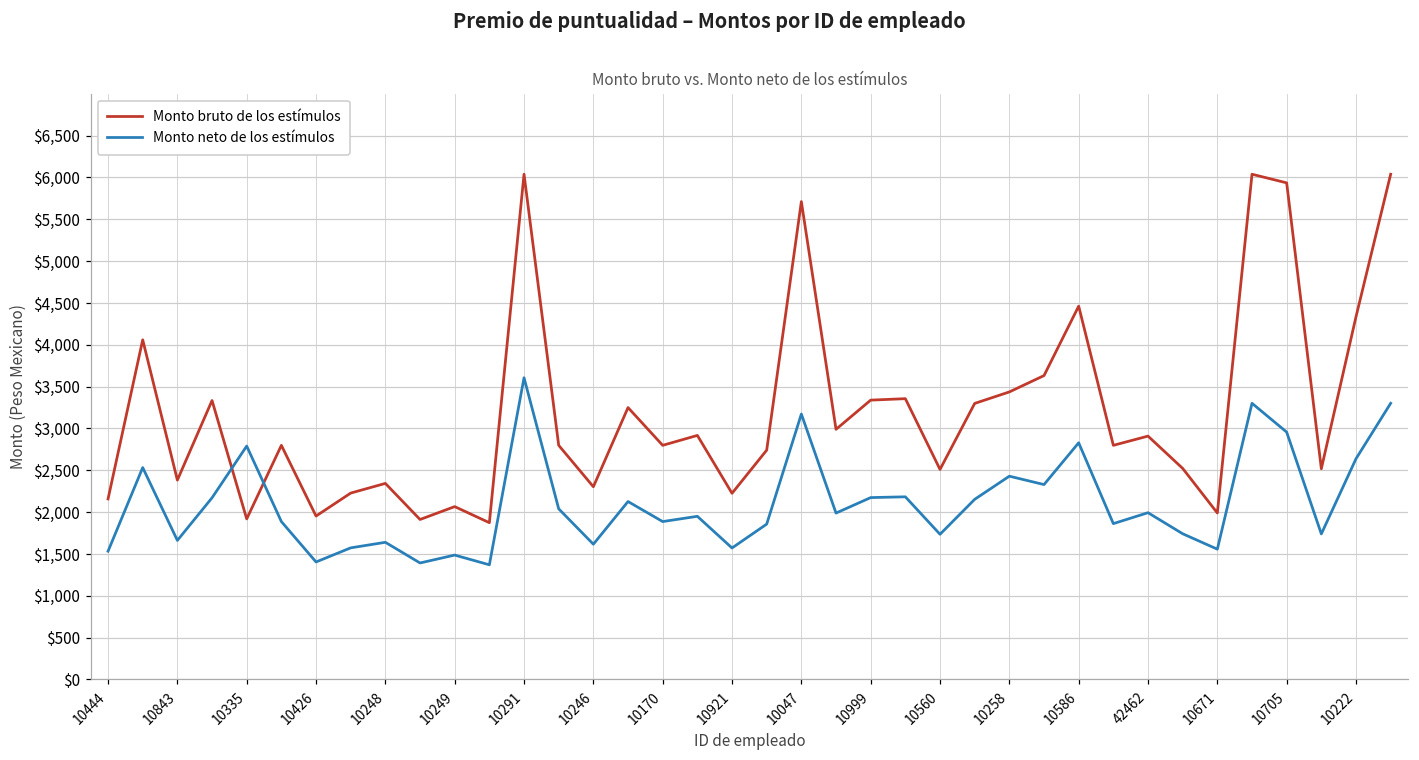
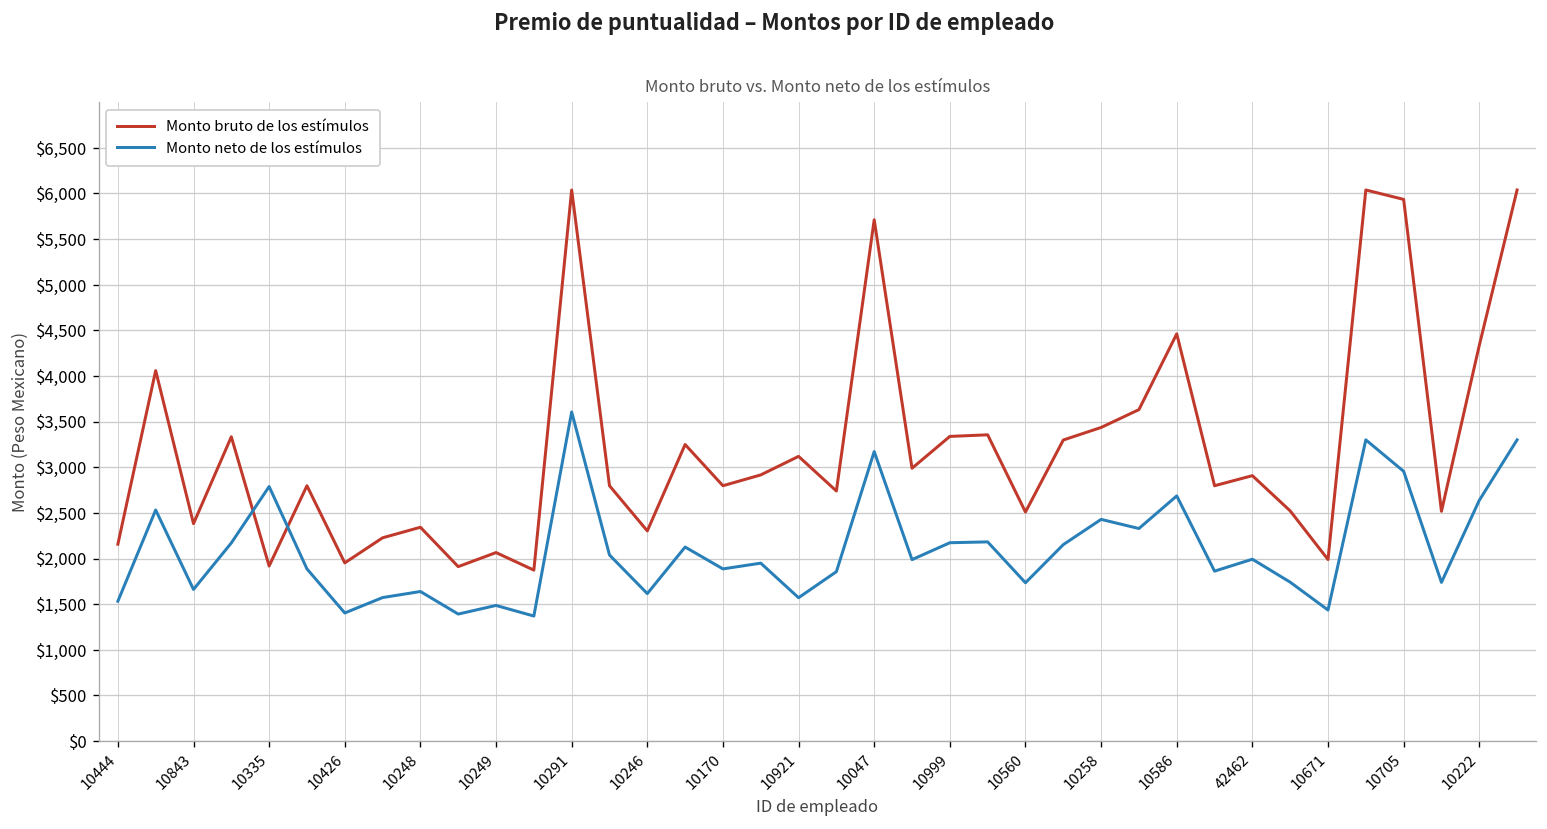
  {
    "Monto bruto de los estímulos": {
      "10444": "$2,200",
      "10843": "$2,400",
      "10335": "$1,900",
      "10426": "$2,000",
      "10248": "$2,300",
      "10249": "$2,100",
      "10291": "$6,000",
      "10246": "$2,300",
      "10170": "$2,800",
-     "10921": "$2,200",
+     "10921": "$3,100",
      "10047": "$5,700",
      "10999": "$3,300",
      "10560": "$2,500",
      "10258": "$3,400",
      "10586": "$4,500",
      "42462": "$2,900",
      "10671": "$2,000",
      "10705": "$5,900",
      "10222": "$4,300"
    },
    "Monto neto de los estímulos": {
      "10444": "$1,500",
      "10843": "$1,700",
      "10335": "$2,800",
      "10426": "$1,400",
      "10248": "$1,600",
      "10249": "$1,500",
      "10291": "$3,600",
      "10246": "$1,600",
      "10170": "$1,900",
      "10921": "$1,600",
      "10047": "$3,200",
      "10999": "$2,200",
      "10560": "$1,700",
      "10258": "$2,400",
-     "10586": "$2,800",
+     "10586": "$2,700",
      "42462": "$2,000",
-     "10671": "$1,600",
+     "10671": "$1,400",
      "10705": "$3,000",
      "10222": "$2,600"
    }
  }
